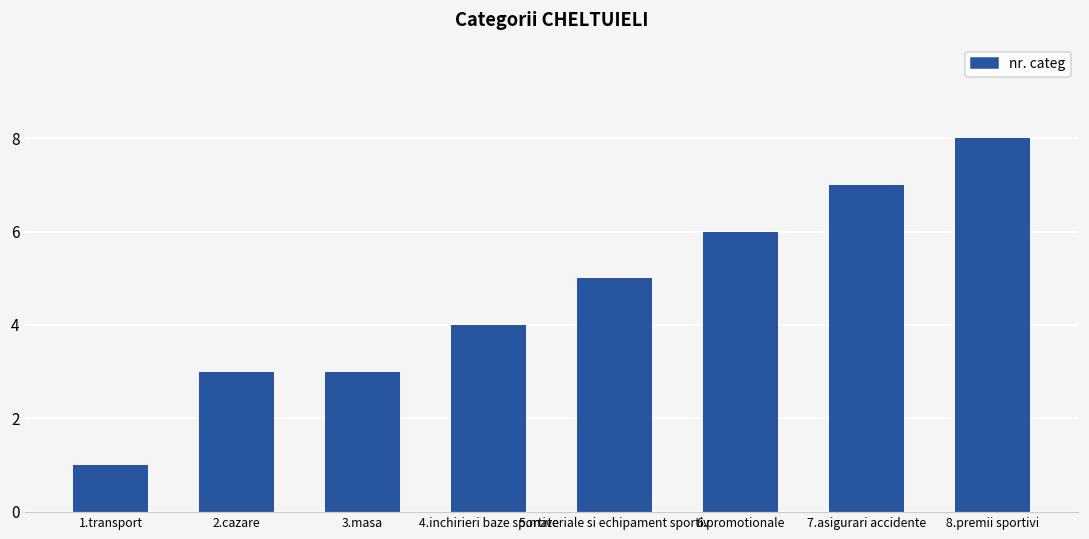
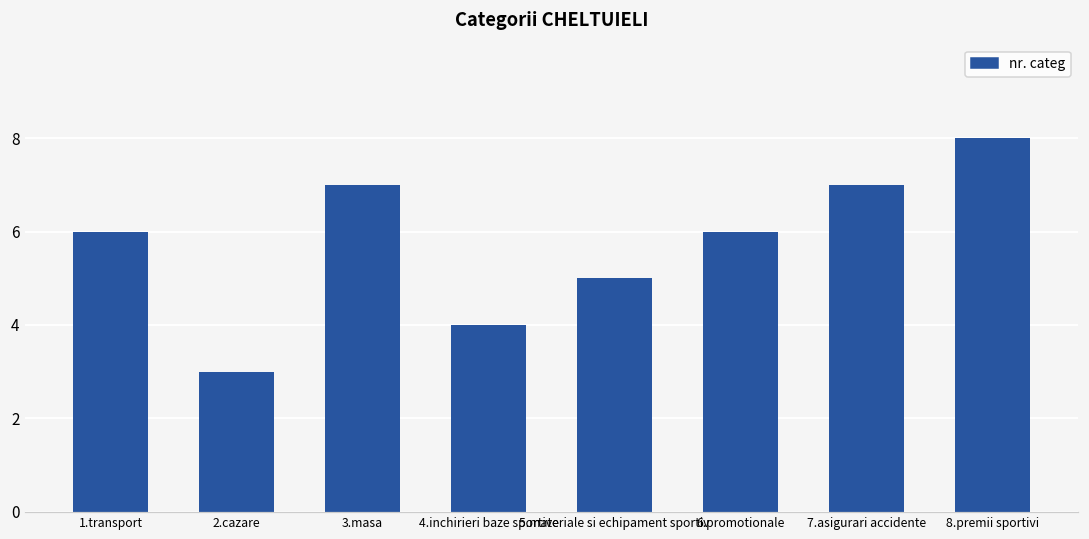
  {
-   "1.transport": 1,
+   "1.transport": 6,
    "2.cazare": 3,
-   "3.masa": 3,
+   "3.masa": 7,
    "7.asigurari accidente": 7,
    "8.premii sportivi": 8
  }
